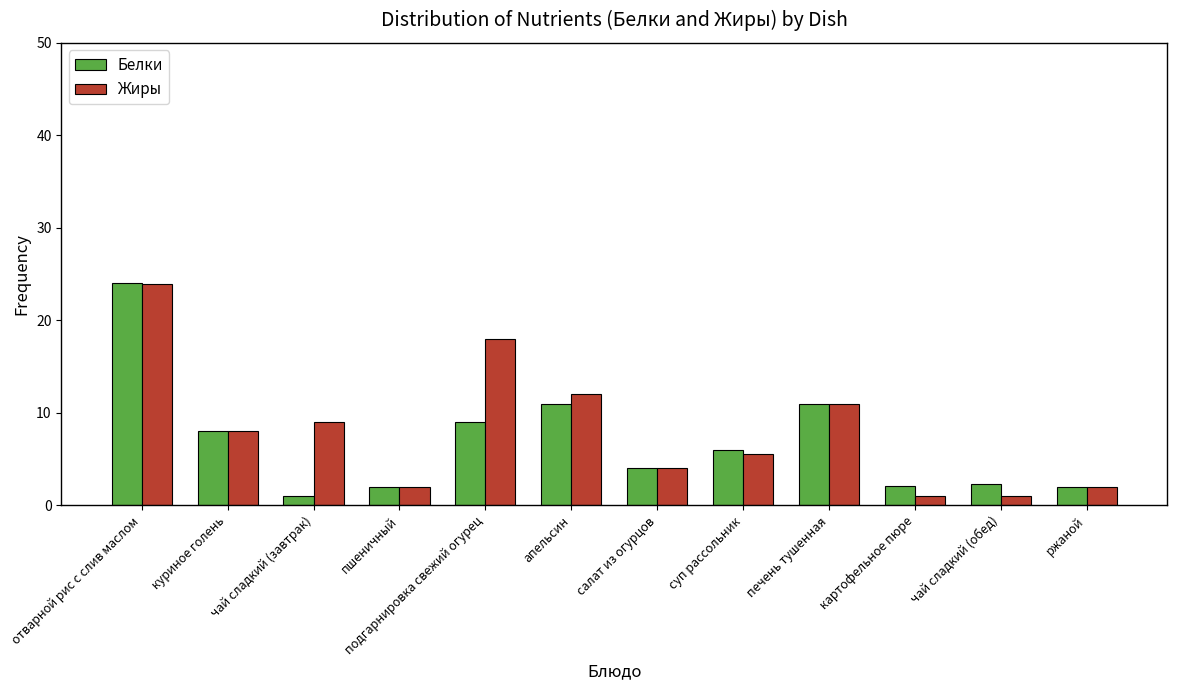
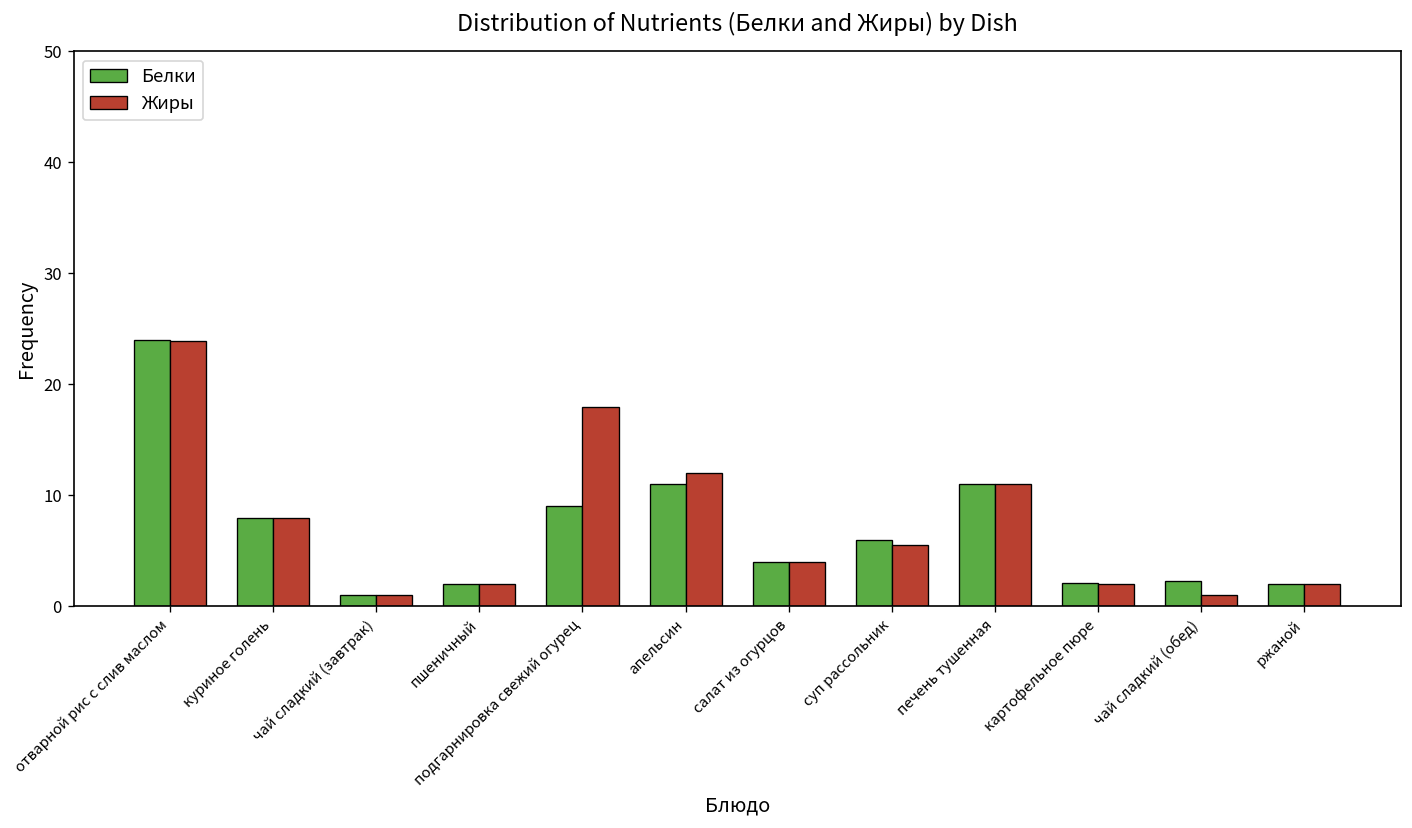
  {
    "Белки": {
      "отварной рис с слив маслом": 24,
      "куриное голень": 8,
      "чай сладкий (завтрак)": 1,
      "пшеничный": 2,
      "подгарнировка свежий огурец": 9,
      "апельсин": 11,
      "салат из огурцов": 4,
      "суп рассольник": 6,
      "печень тушенная": 11,
      "картофельное пюре": 2,
      "чай сладкий (обед)": 2,
      "ржаной": 2
    },
    "Жиры": {
      "отварной рис с слив маслом": 24,
      "куриное голень": 8,
-     "чай сладкий (завтрак)": 9,
+     "чай сладкий (завтрак)": 1,
      "пшеничный": 2,
      "подгарнировка свежий огурец": 18,
      "апельсин": 12,
      "салат из огурцов": 4,
      "суп рассольник": 6,
      "печень тушенная": 11,
-     "картофельное пюре": 1,
+     "картофельное пюре": 2,
      "чай сладкий (обед)": 1,
      "ржаной": 2
    }
  }
